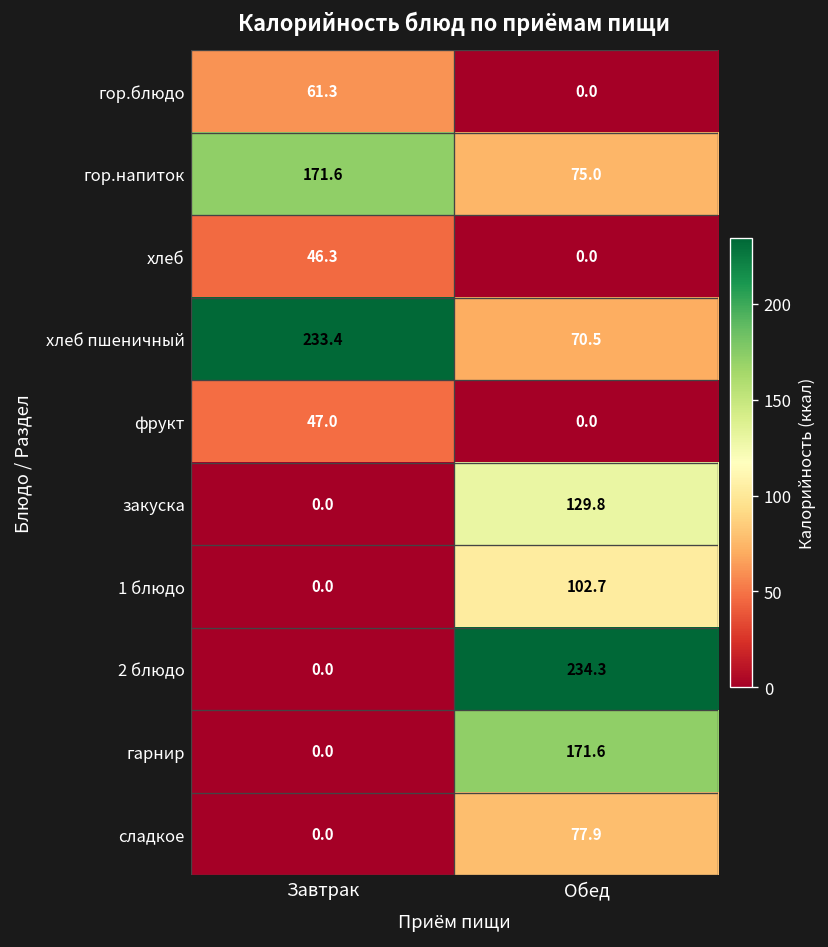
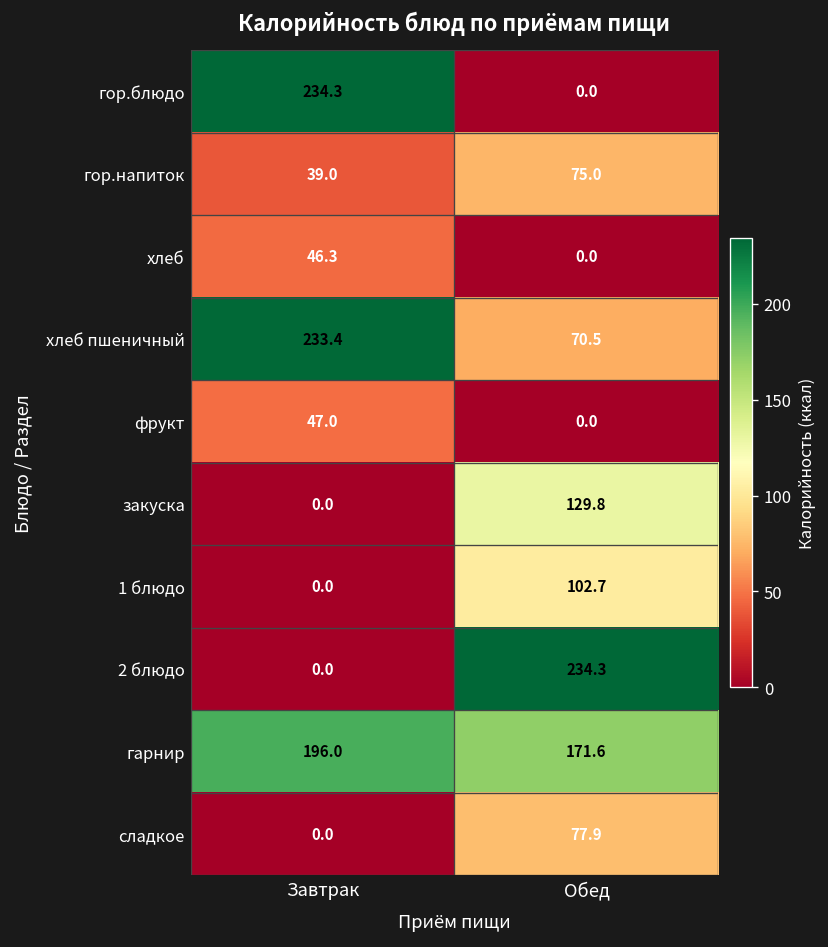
  {
    "гор.блюдо": {
-     "Завтрак": 61.3,
+     "Завтрак": 234.3,
      "Обед": 0.0
    },
    "гор.напиток": {
-     "Завтрак": 171.6,
+     "Завтрак": 39.0,
      "Обед": 75.0
    },
    "хлеб": {
      "Завтрак": 46.3,
      "Обед": 0.0
    },
    "хлеб пшеничный": {
      "Завтрак": 233.4,
      "Обед": 70.5
    },
    "фрукт": {
      "Завтрак": 47.0,
      "Обед": 0.0
    },
    "закуска": {
      "Завтрак": 0.0,
      "Обед": 129.8
    },
    "1 блюдо": {
      "Завтрак": 0.0,
      "Обед": 102.7
    },
    "2 блюдо": {
      "Завтрак": 0.0,
      "Обед": 234.3
    },
    "гарнир": {
-     "Завтрак": 0.0,
+     "Завтрак": 196.0,
      "Обед": 171.6
    },
    "сладкое": {
      "Завтрак": 0.0,
      "Обед": 77.9
    }
  }
